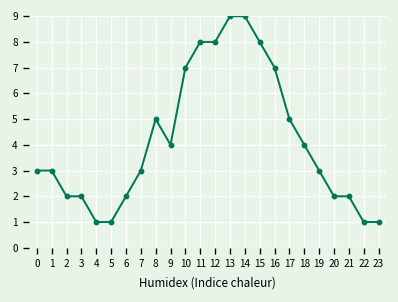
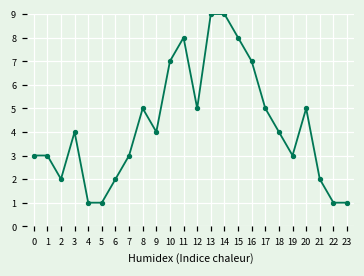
  {
    "0": 3,
    "1": 3,
    "2": 2,
-   "3": 2,
+   "3": 4,
    "4": 1,
    "5": 1,
    "6": 2,
    "7": 3,
    "8": 5,
    "9": 4,
    "10": 7,
    "11": 8,
-   "12": 8,
+   "12": 5,
    "13": 9,
    "14": 9,
    "15": 8,
    "16": 7,
    "17": 5,
    "18": 4,
    "19": 3,
-   "20": 2,
+   "20": 5,
    "21": 2,
    "22": 1,
    "23": 1
  }
